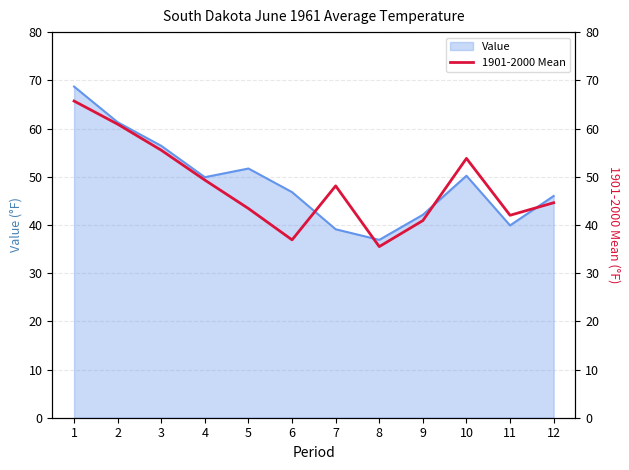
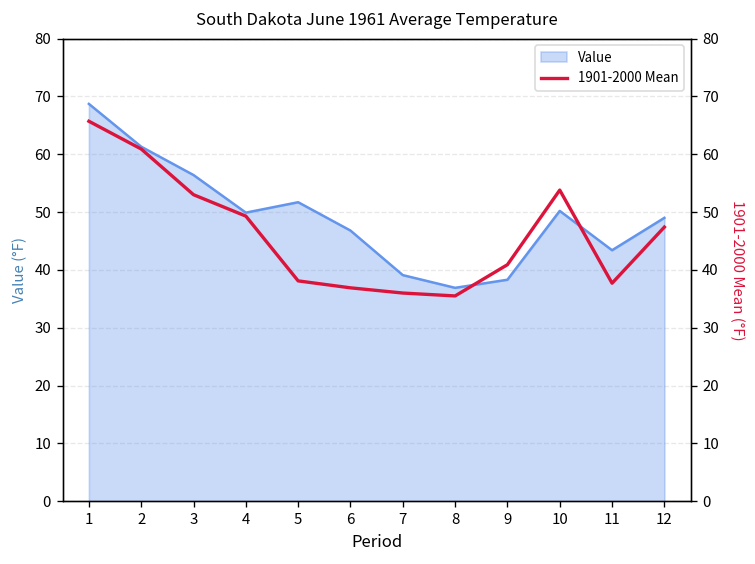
  {
    "Value": {
      "1": 69,
      "2": 61,
      "3": 56,
      "4": 50,
      "5": 52,
      "6": 47,
      "7": 39,
      "8": 37,
-     "9": 42,
+     "9": 38,
      "10": 50,
-     "11": 40,
-     "12": 46
+     "11": 43,
+     "12": 49
    },
    "1901-2000 Mean": {
      "1": 66,
      "2": 61,
-     "3": 56,
+     "3": 53,
      "4": 49,
-     "5": 43,
+     "5": 38,
      "6": 37,
-     "7": 48,
+     "7": 36,
      "8": 36,
      "9": 41,
      "10": 54,
-     "11": 42,
-     "12": 45
+     "11": 38,
+     "12": 47
    }
  }
